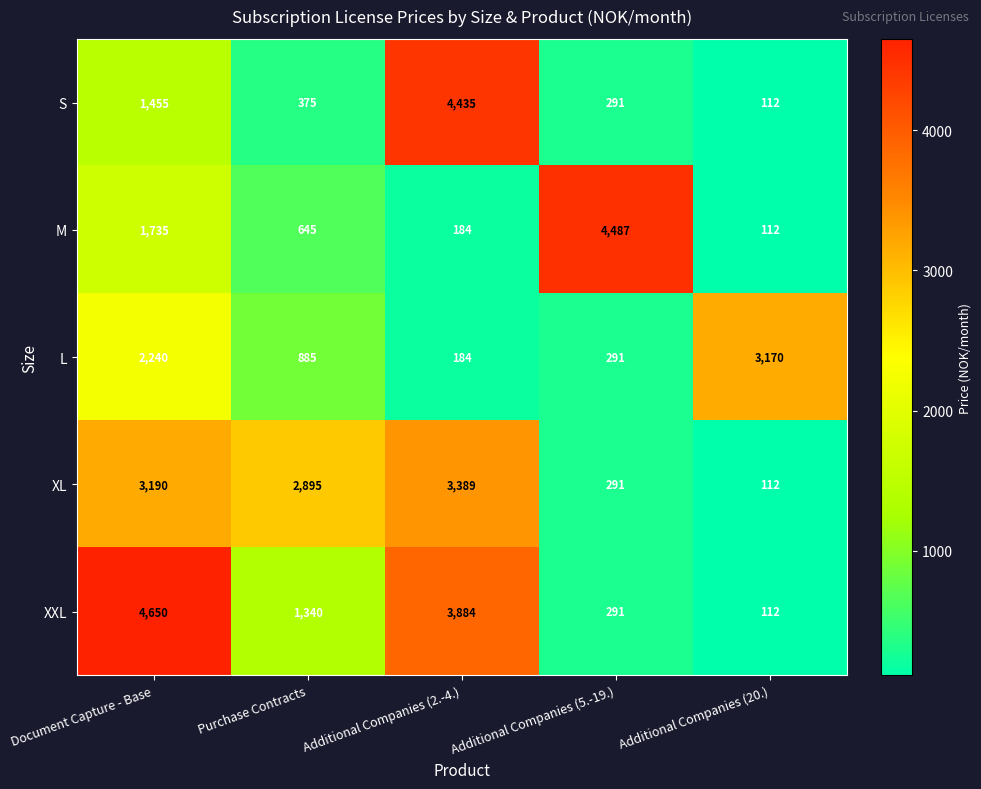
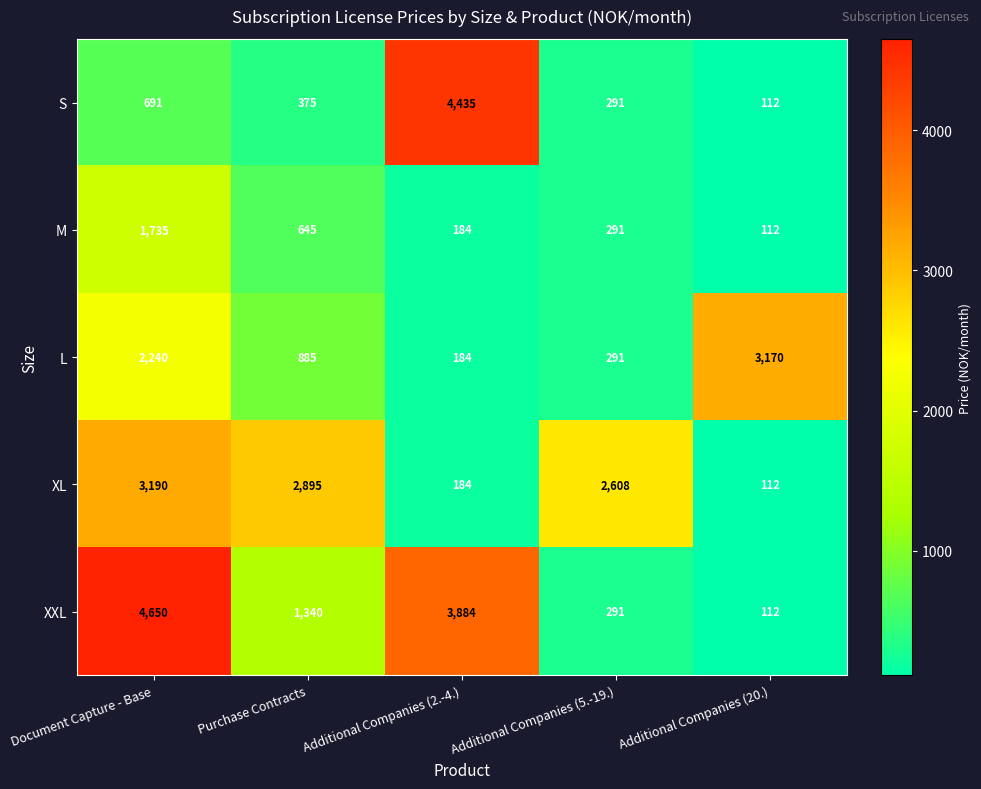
  {
    "S": {
-     "Document Capture - Base": "1,455",
+     "Document Capture - Base": "691",
      "Purchase Contracts": "375",
      "Additional Companies (2.-4.)": "4,435",
      "Additional Companies (5.-19.)": "291",
      "Additional Companies (20.)": "112"
    },
    "M": {
      "Document Capture - Base": "1,735",
      "Purchase Contracts": "645",
      "Additional Companies (2.-4.)": "184",
-     "Additional Companies (5.-19.)": "4,487",
+     "Additional Companies (5.-19.)": "291",
      "Additional Companies (20.)": "112"
    },
    "L": {
      "Document Capture - Base": "2,240",
      "Purchase Contracts": "885",
      "Additional Companies (2.-4.)": "184",
      "Additional Companies (5.-19.)": "291",
      "Additional Companies (20.)": "3,170"
    },
    "XL": {
      "Document Capture - Base": "3,190",
      "Purchase Contracts": "2,895",
-     "Additional Companies (2.-4.)": "3,389",
-     "Additional Companies (5.-19.)": "291",
+     "Additional Companies (2.-4.)": "184",
+     "Additional Companies (5.-19.)": "2,608",
      "Additional Companies (20.)": "112"
    },
    "XXL": {
      "Document Capture - Base": "4,650",
      "Purchase Contracts": "1,340",
      "Additional Companies (2.-4.)": "3,884",
      "Additional Companies (5.-19.)": "291",
      "Additional Companies (20.)": "112"
    }
  }
